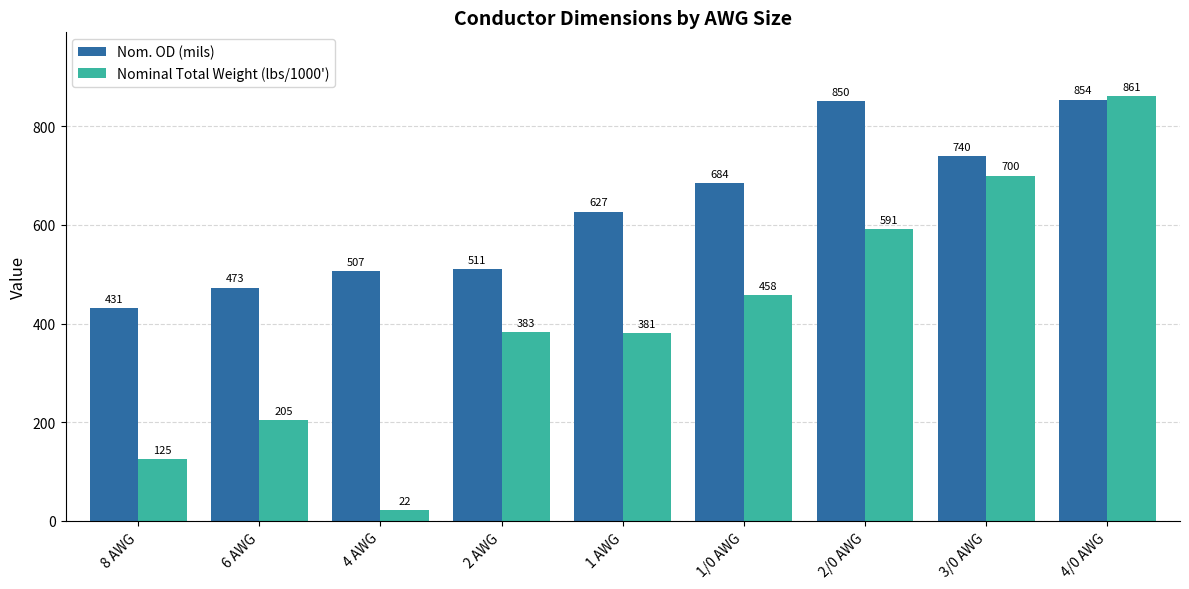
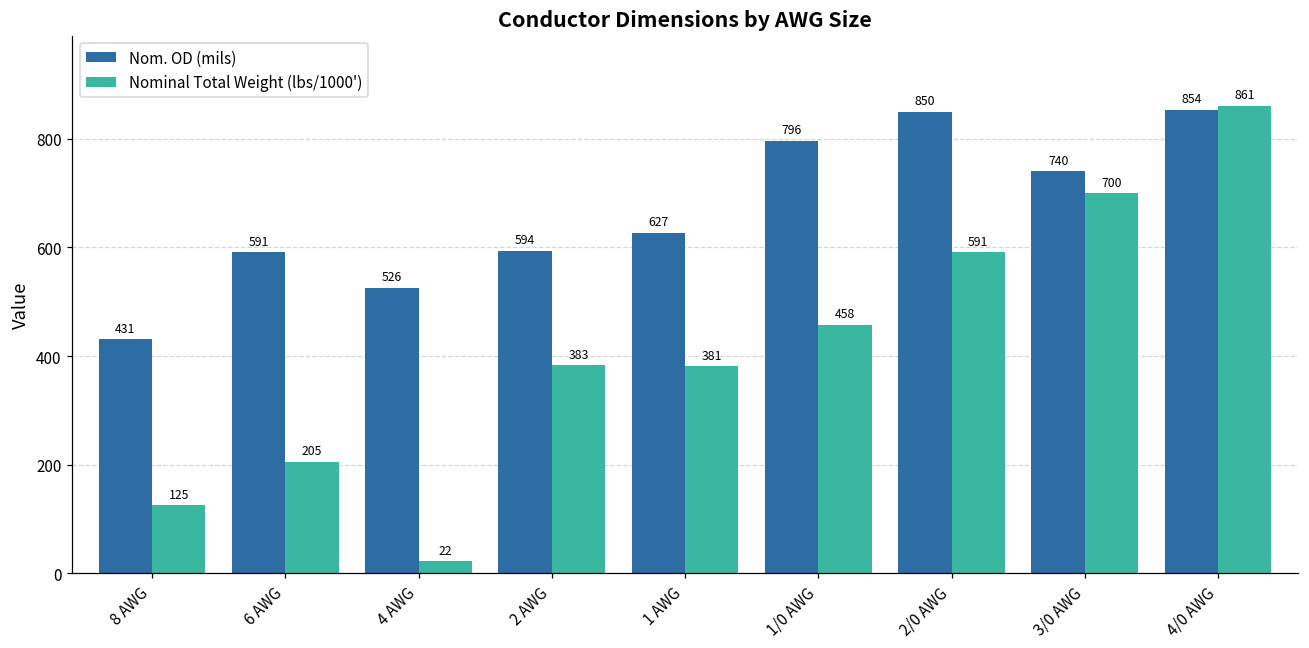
  {
    "Nom. OD (mils)": {
      "8 AWG": 431,
-     "6 AWG": 473,
-     "4 AWG": 507,
-     "2 AWG": 511,
+     "6 AWG": 591,
+     "4 AWG": 526,
+     "2 AWG": 594,
      "1 AWG": 627,
-     "1/0 AWG": 684,
+     "1/0 AWG": 796,
      "2/0 AWG": 850,
      "3/0 AWG": 740,
      "4/0 AWG": 854
    },
    "Nominal Total Weight (lbs/1000')": {
      "8 AWG": 125,
      "6 AWG": 205,
      "4 AWG": 22,
      "2 AWG": 383,
      "1 AWG": 381,
      "1/0 AWG": 458,
      "2/0 AWG": 591,
      "3/0 AWG": 700,
      "4/0 AWG": 861
    }
  }
